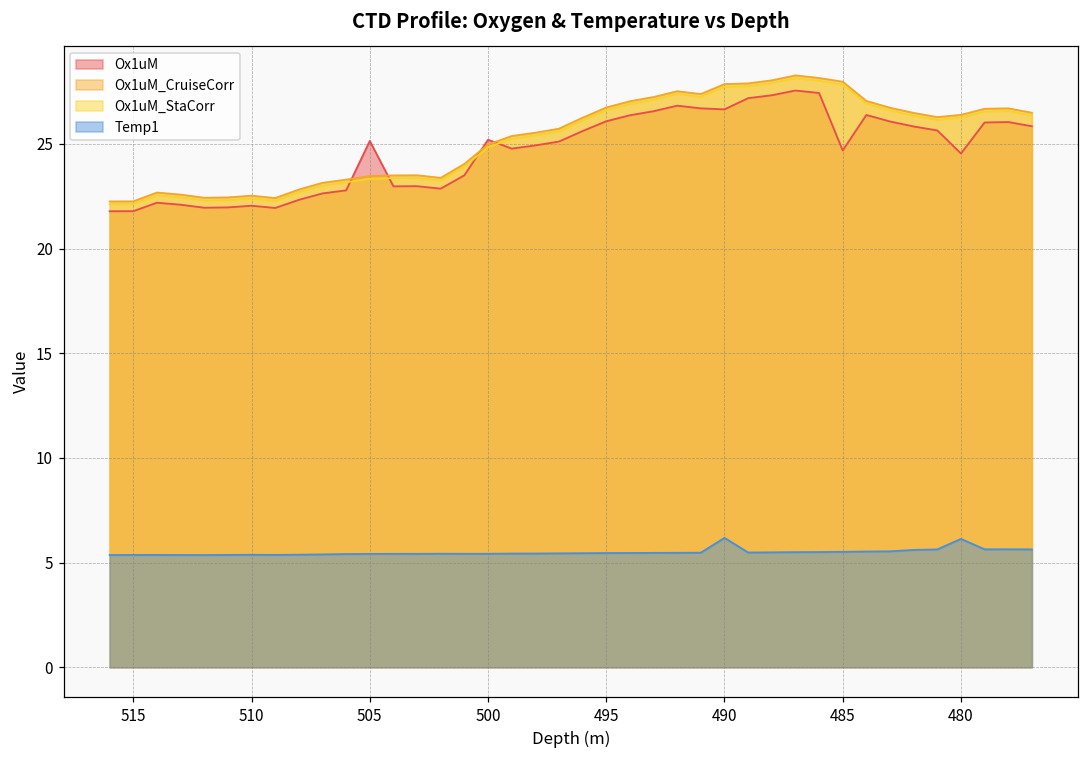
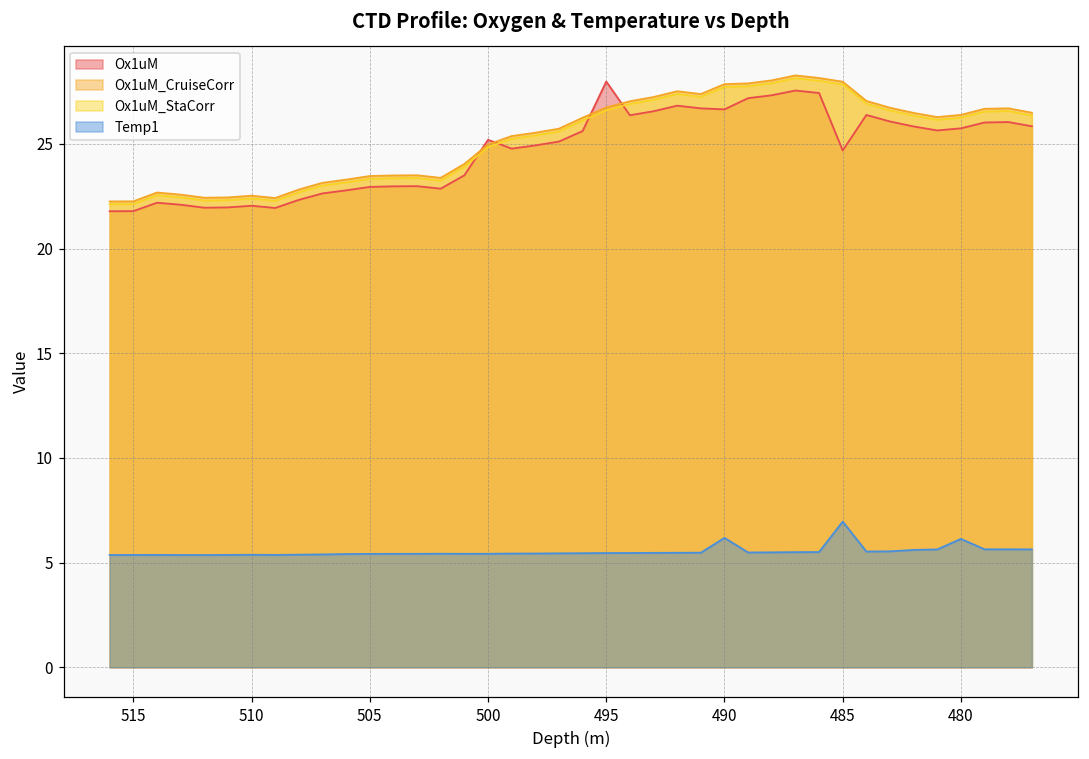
  {
    "Ox1uM": {
      "515": 21.8,
      "510": 22.0,
-     "505": 25.1,
+     "505": 22.9,
      "500": 25.2,
-     "495": 26.1,
+     "495": 28.0,
      "490": 26.7,
      "485": 24.7,
-     "480": 24.5
+     "480": 25.7
    },
    "Temp1": {
      "515": 5.4,
      "510": 5.4,
      "505": 5.4,
      "500": 5.4,
      "495": 5.5,
      "490": 6.2,
-     "485": 5.5,
+     "485": 7.0,
      "480": 6.1
    }
  }
